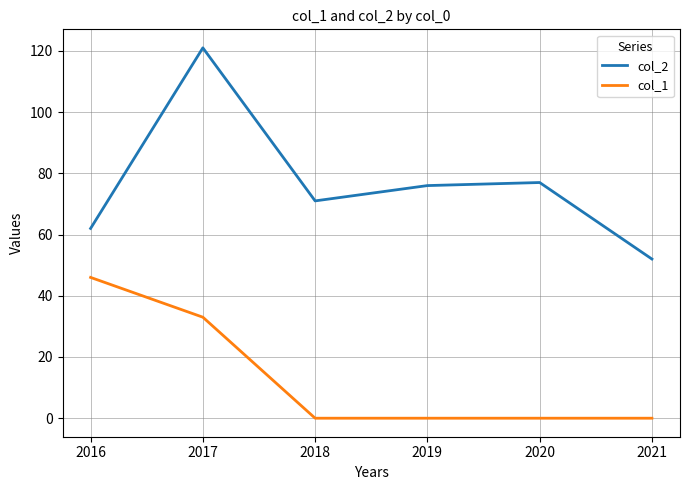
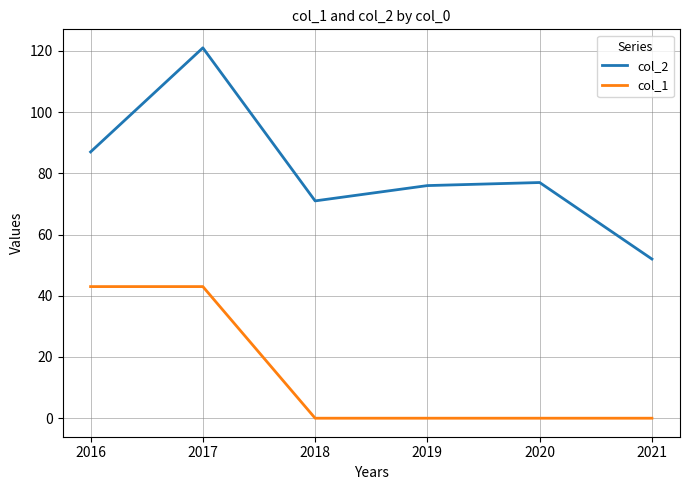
  {
    "col_2": {
-     "2016": 62,
+     "2016": 87,
      "2017": 121,
      "2018": 71,
      "2019": 76,
      "2020": 77,
      "2021": 52
    },
    "col_1": {
-     "2016": 46,
-     "2017": 33,
+     "2016": 43,
+     "2017": 43,
      "2018": 0,
      "2019": 0,
      "2020": 0,
      "2021": 0
    }
  }
